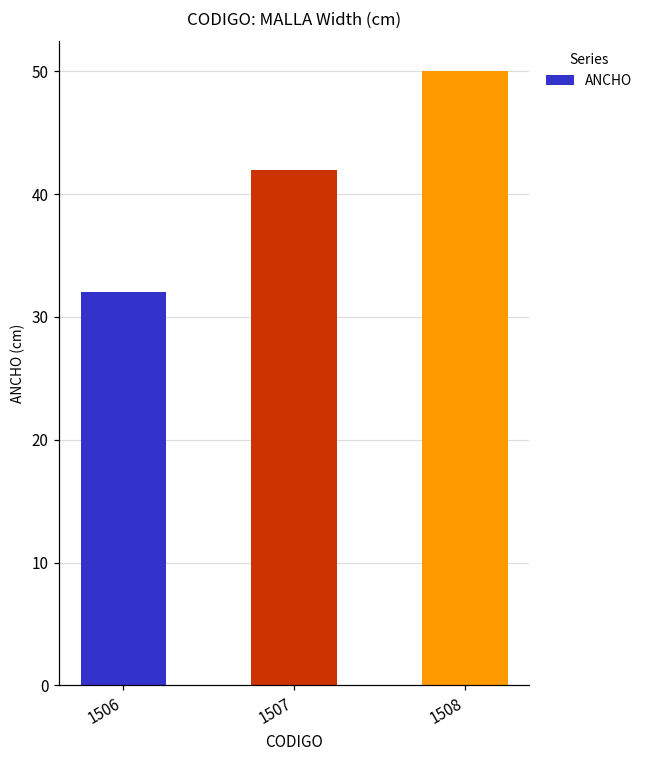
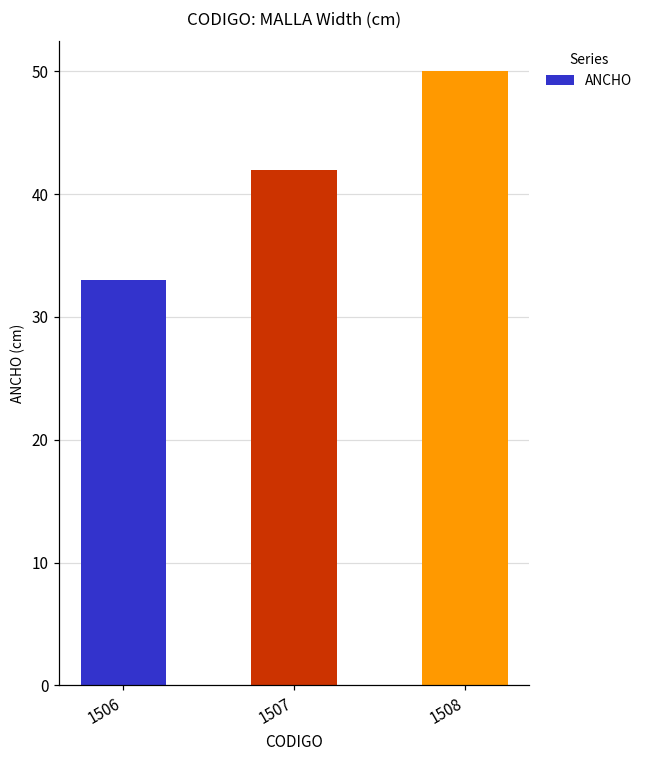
  {
-   "1506": 32,
+   "1506": 33,
    "1507": 42,
    "1508": 50
  }
